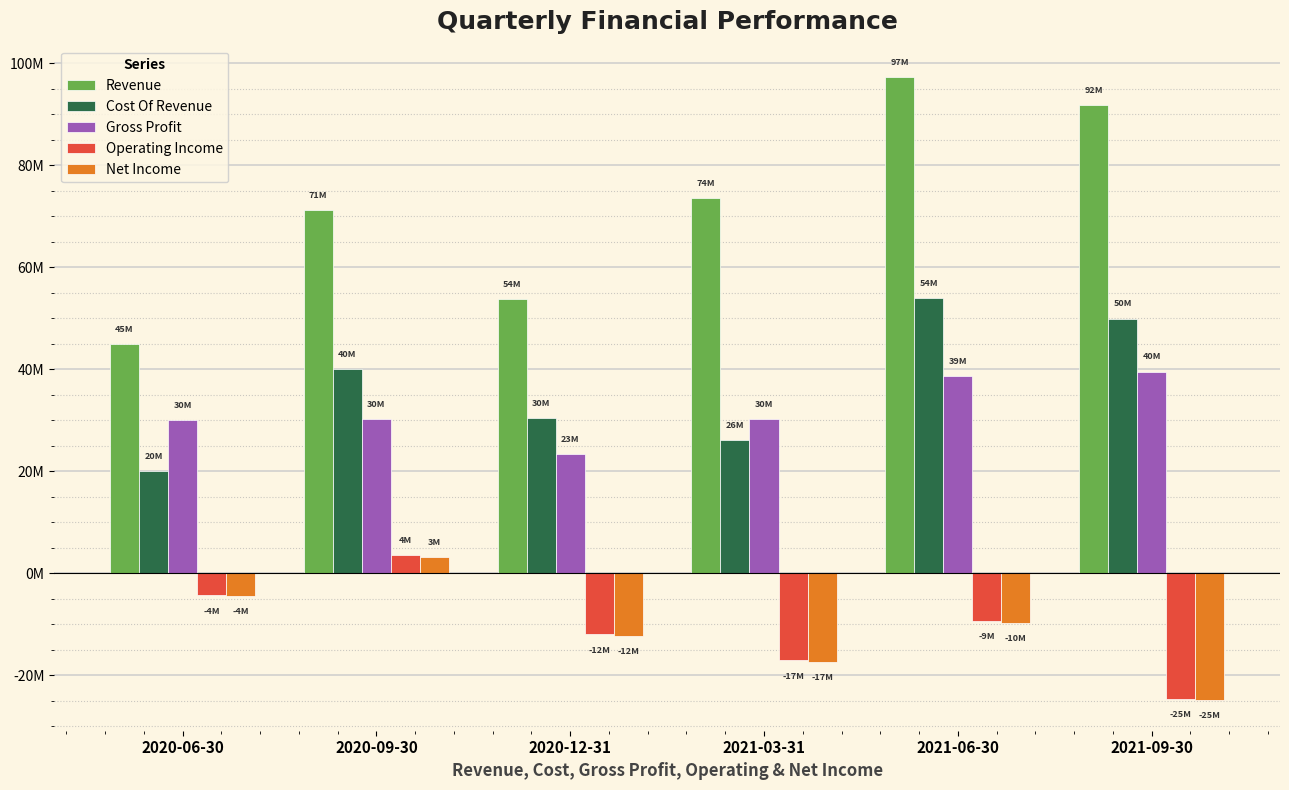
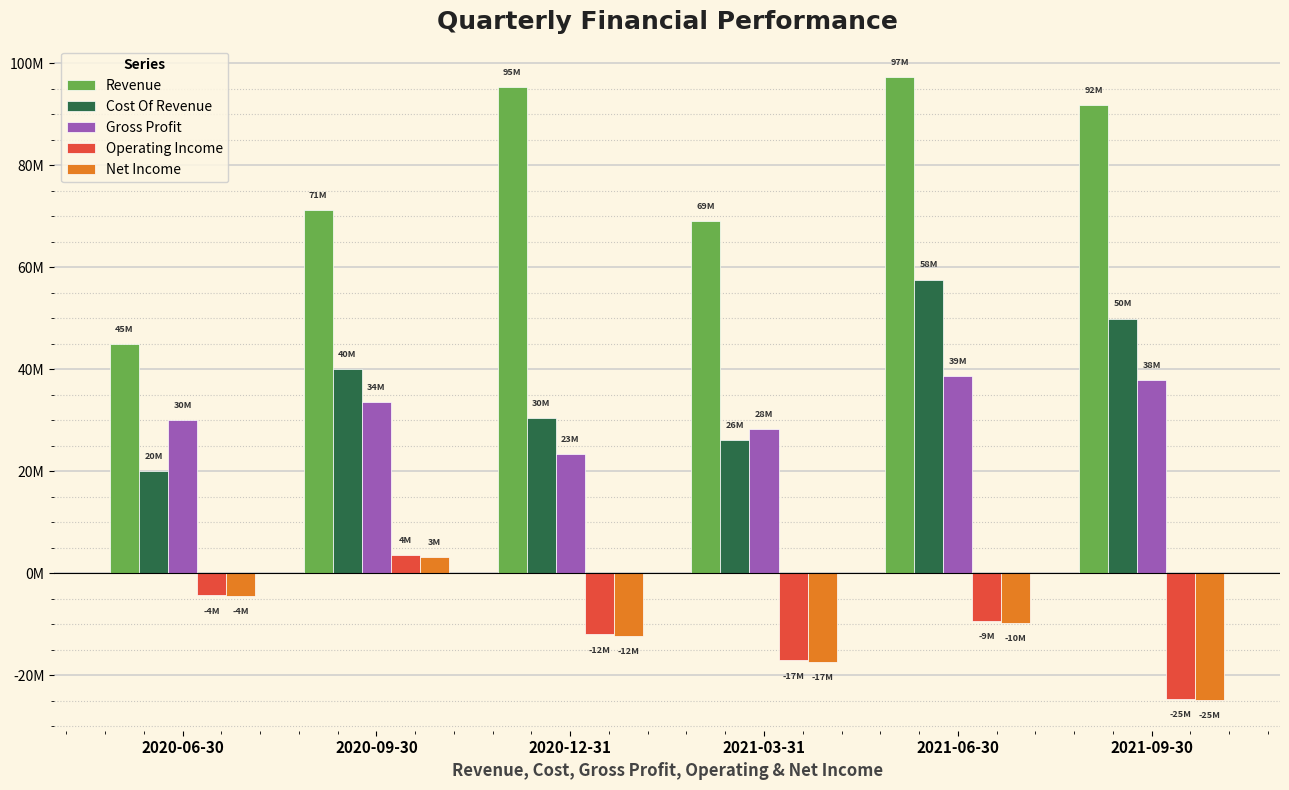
  {
    "Revenue": {
      "2020-06-30": "45M",
      "2020-09-30": "71M",
-     "2020-12-31": "54M",
-     "2021-03-31": "74M",
+     "2020-12-31": "95M",
+     "2021-03-31": "69M",
      "2021-06-30": "97M",
      "2021-09-30": "92M"
    },
    "Cost Of Revenue": {
      "2020-06-30": "20M",
      "2020-09-30": "40M",
      "2020-12-31": "30M",
      "2021-03-31": "26M",
-     "2021-06-30": "54M",
+     "2021-06-30": "58M",
      "2021-09-30": "50M"
    },
    "Gross Profit": {
      "2020-06-30": "30M",
-     "2020-09-30": "30M",
+     "2020-09-30": "34M",
      "2020-12-31": "23M",
-     "2021-03-31": "30M",
+     "2021-03-31": "28M",
      "2021-06-30": "39M",
-     "2021-09-30": "40M"
+     "2021-09-30": "38M"
    }
  }
